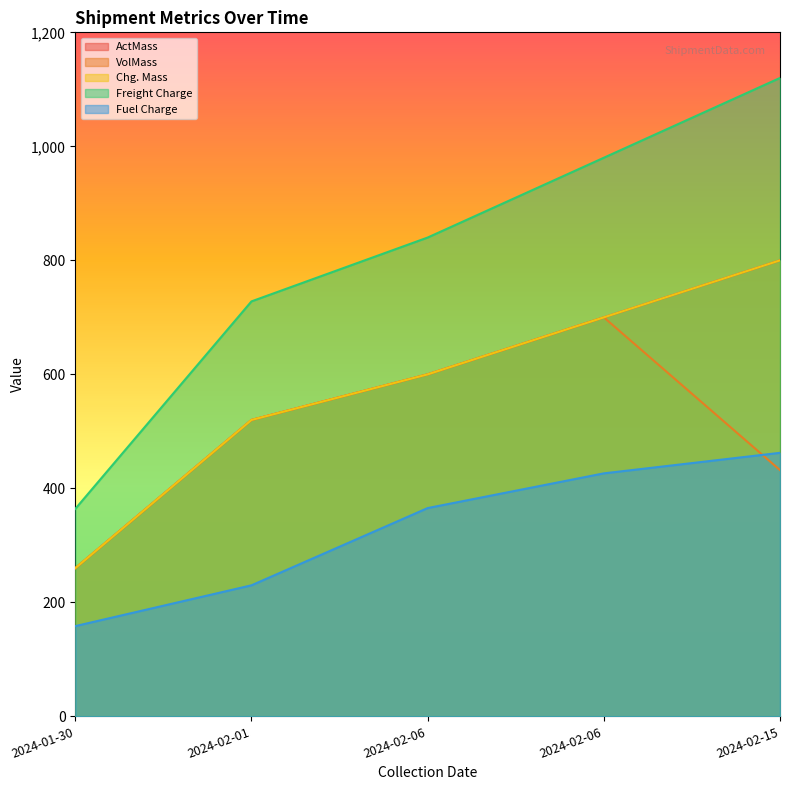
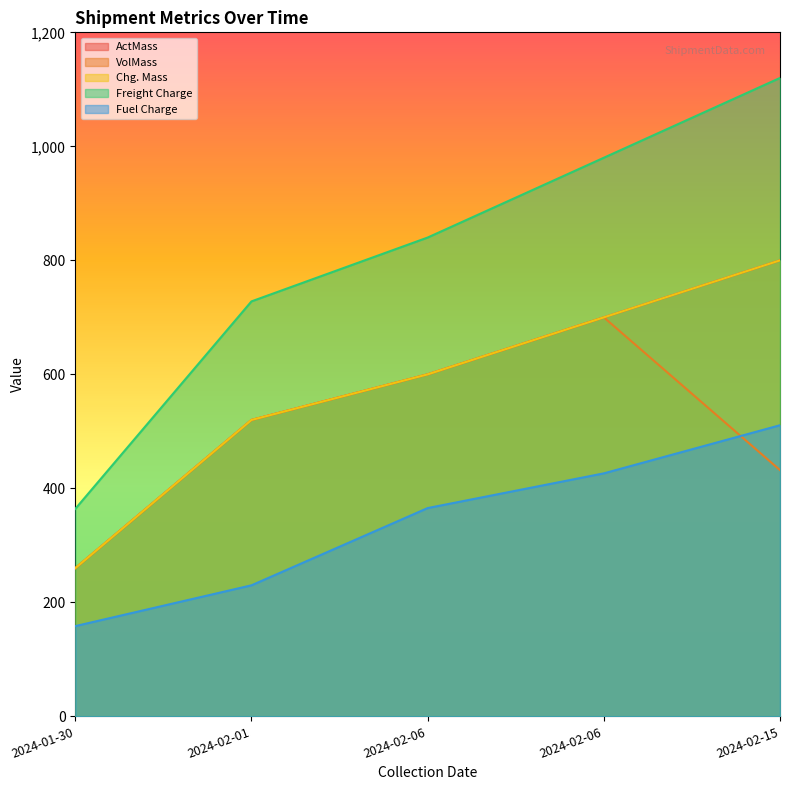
  {
    "Freight Charge": {
      "2024-01-30": "360",
      "2024-02-01": "730",
      "2024-02-15": "1,120"
    },
    "Fuel Charge": {
      "2024-01-30": "160",
      "2024-02-01": "230",
-     "2024-02-15": "460"
+     "2024-02-15": "510"
    }
  }
